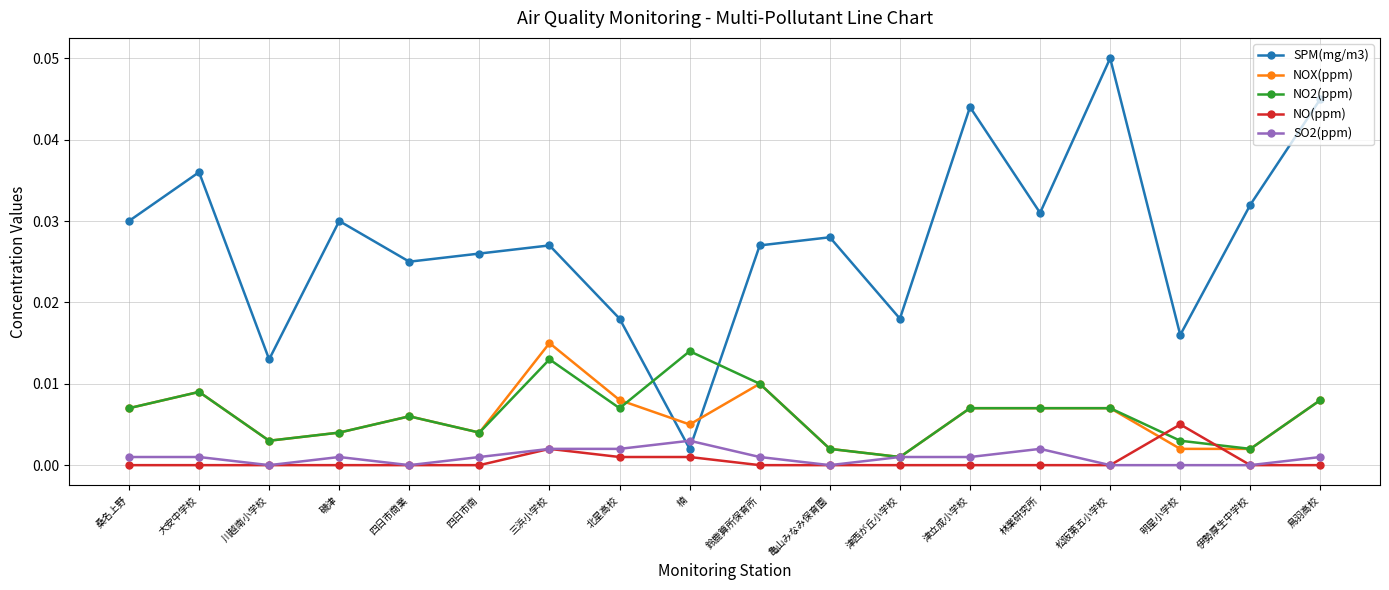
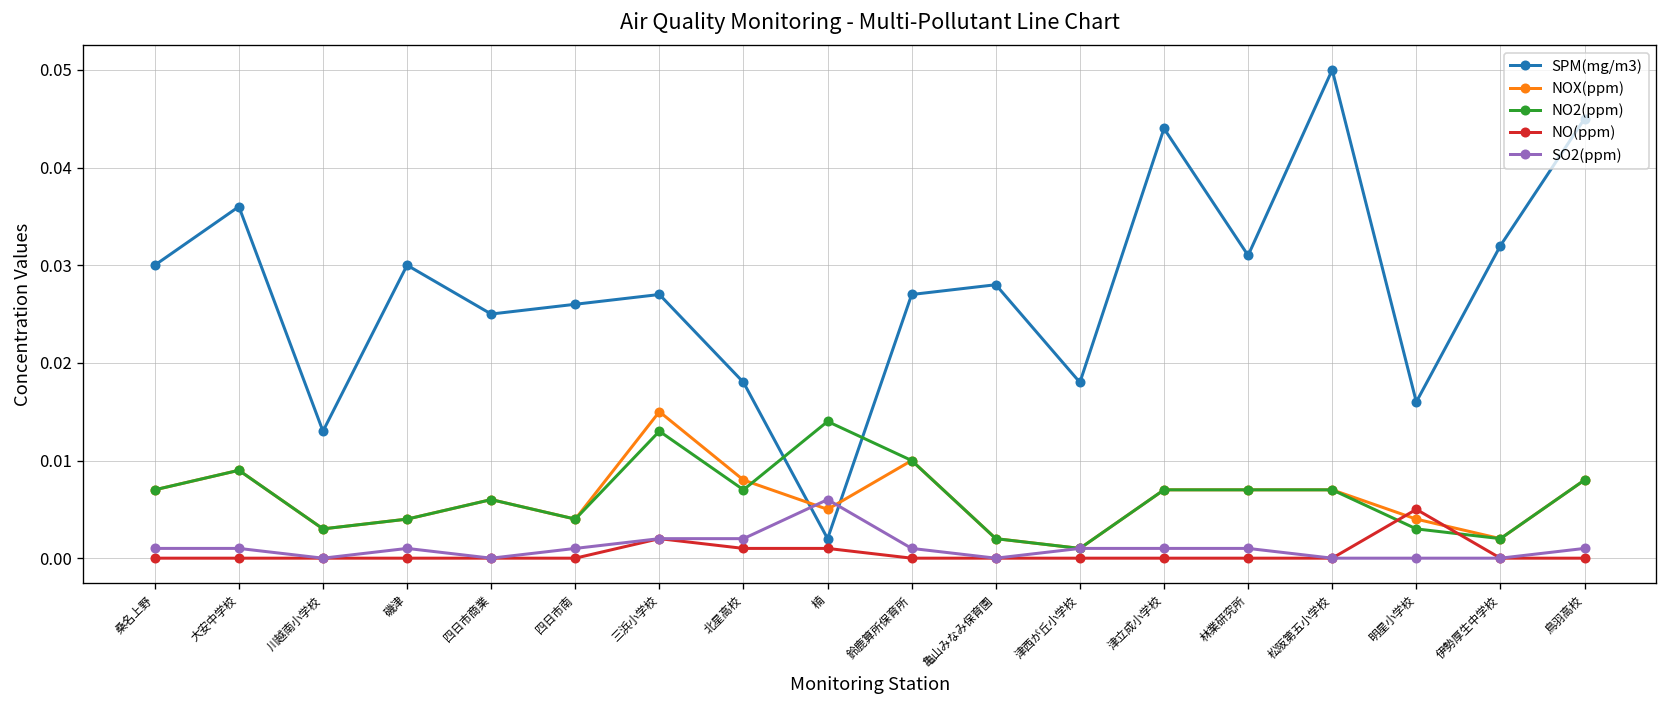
  {
    "SPM(mg/m3)": {
      "桑名上野": 0.030,
      "大安中学校": 0.036,
      "川越南小学校": 0.013,
      "磯津": 0.030,
      "四日市商業": 0.025,
      "四日市南": 0.026,
      "三浜小学校": 0.027,
      "北星高校": 0.018,
      "楠": 0.002,
      "鈴鹿算所保育所": 0.027,
      "亀山みなみ保育園": 0.028,
      "津西が丘小学校": 0.018,
      "津立成小学校": 0.044,
      "林業研究所": 0.031,
      "松阪第五小学校": 0.050,
      "明星小学校": 0.016,
      "伊勢厚生中学校": 0.032
    },
    "NOX(ppm)": {
      "三浜小学校": 0.015,
      "北星高校": 0.008,
      "楠": 0.005,
-     "明星小学校": 0.002
+     "明星小学校": 0.004
    },
    "NO2(ppm)": {
      "三浜小学校": 0.013,
      "北星高校": 0.007,
      "楠": 0.014,
      "明星小学校": 0.003
    },
    "NO(ppm)": {
      "桑名上野": 0.000,
      "大安中学校": 0.000,
      "磯津": 0.000,
      "四日市南": 0.000,
      "北星高校": 0.001,
      "楠": 0.001,
      "鈴鹿算所保育所": 0.000,
      "津西が丘小学校": 0.000,
      "津立成小学校": 0.000,
      "林業研究所": 0.000,
      "明星小学校": 0.005,
      "鳥羽高校": 0.000
    },
    "SO2(ppm)": {
      "桑名上野": 0.001,
      "大安中学校": 0.001,
      "磯津": 0.001,
      "四日市南": 0.001,
      "北星高校": 0.002,
-     "楠": 0.003,
+     "楠": 0.006,
      "鈴鹿算所保育所": 0.001,
      "津立成小学校": 0.001,
-     "林業研究所": 0.002,
+     "林業研究所": 0.001,
      "明星小学校": 0.000,
      "鳥羽高校": 0.001
    }
  }
